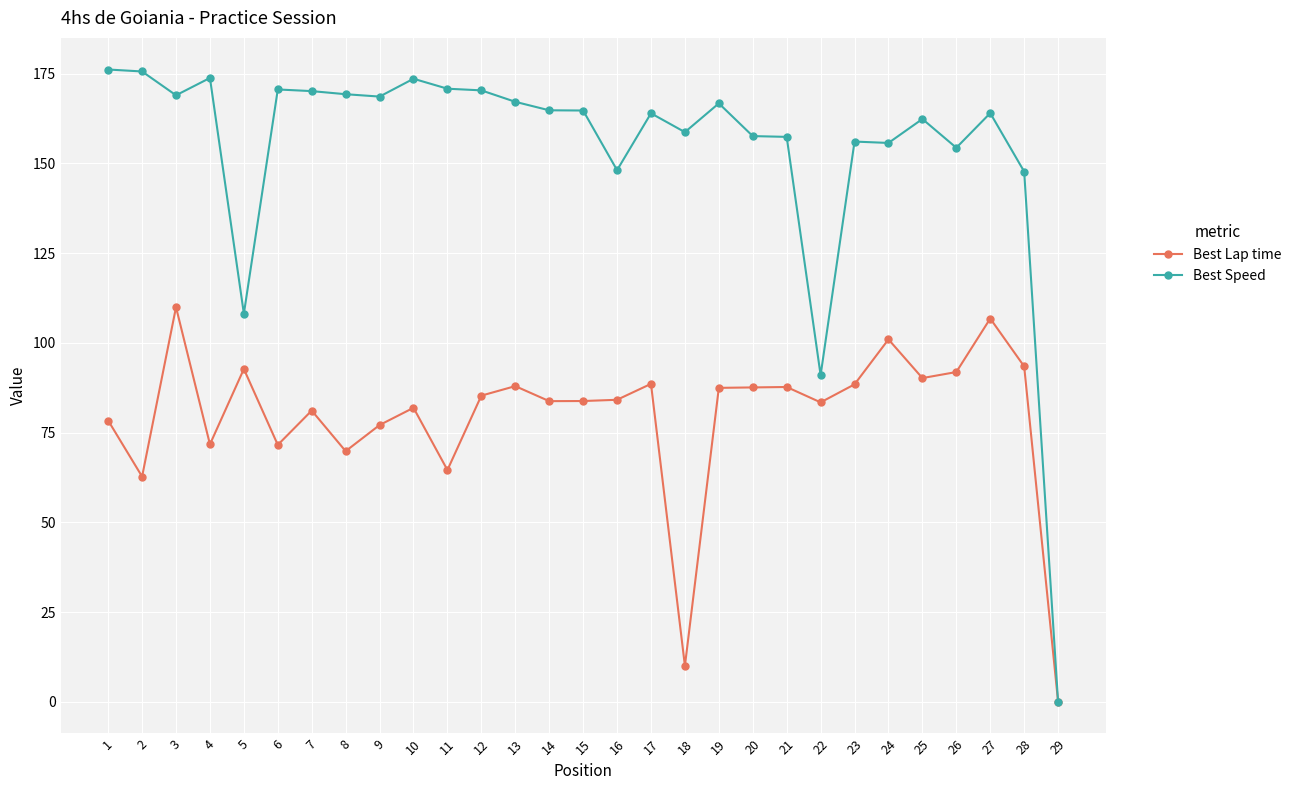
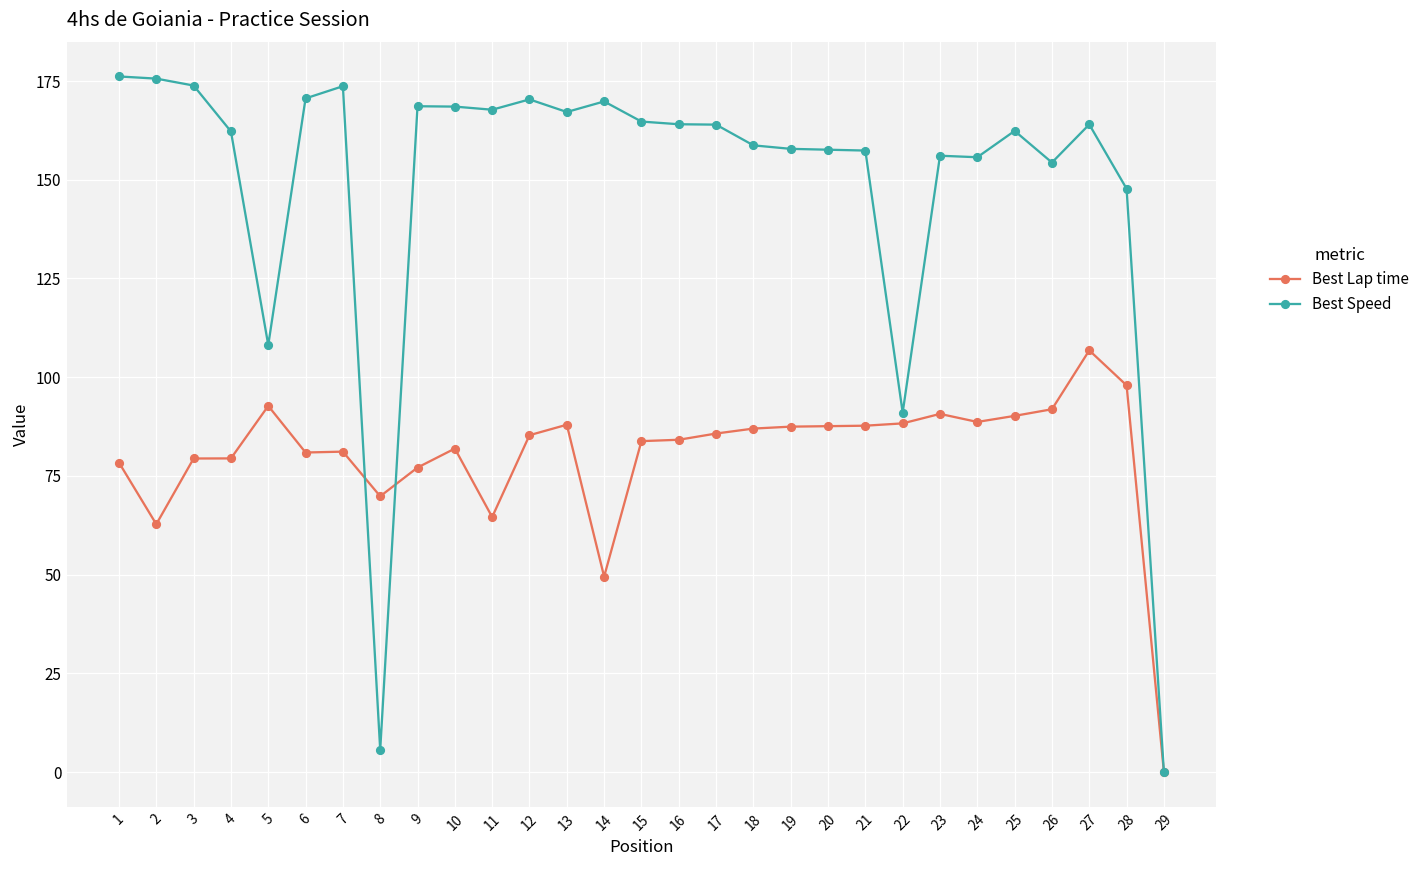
  {
    "Best Lap time": {
      "1": 78,
      "2": 63,
-     "3": 110,
-     "4": 72,
+     "3": 79,
+     "4": 79,
      "5": 93,
-     "6": 72,
+     "6": 81,
      "7": 81,
      "8": 70,
      "9": 77,
      "10": 82,
      "11": 65,
      "12": 85,
      "13": 88,
-     "14": 84,
+     "14": 49,
      "15": 84,
      "16": 84,
-     "17": 89,
-     "18": 10,
+     "17": 86,
+     "18": 87,
      "19": 87,
      "20": 88,
      "21": 88,
-     "22": 83,
-     "23": 88,
-     "24": 101,
+     "22": 88,
+     "23": 91,
+     "24": 89,
      "25": 90,
      "26": 92,
      "27": 107,
-     "28": 93
+     "28": 98
    },
    "Best Speed": {
      "1": 176,
      "2": 176,
-     "3": 169,
-     "4": 174,
+     "3": 174,
+     "4": 162,
      "5": 108,
      "6": 171,
-     "7": 170,
-     "8": 169,
+     "7": 174,
+     "8": 6,
      "9": 169,
-     "10": 174,
-     "11": 171,
+     "10": 169,
+     "11": 168,
      "12": 170,
      "13": 167,
-     "14": 165,
+     "14": 170,
      "15": 165,
-     "16": 148,
+     "16": 164,
      "17": 164,
      "18": 159,
-     "19": 167,
+     "19": 158,
      "20": 158,
      "21": 157,
      "22": 91,
      "23": 156,
      "24": 156,
      "25": 162,
      "26": 154,
      "27": 164,
      "28": 148
    }
  }
